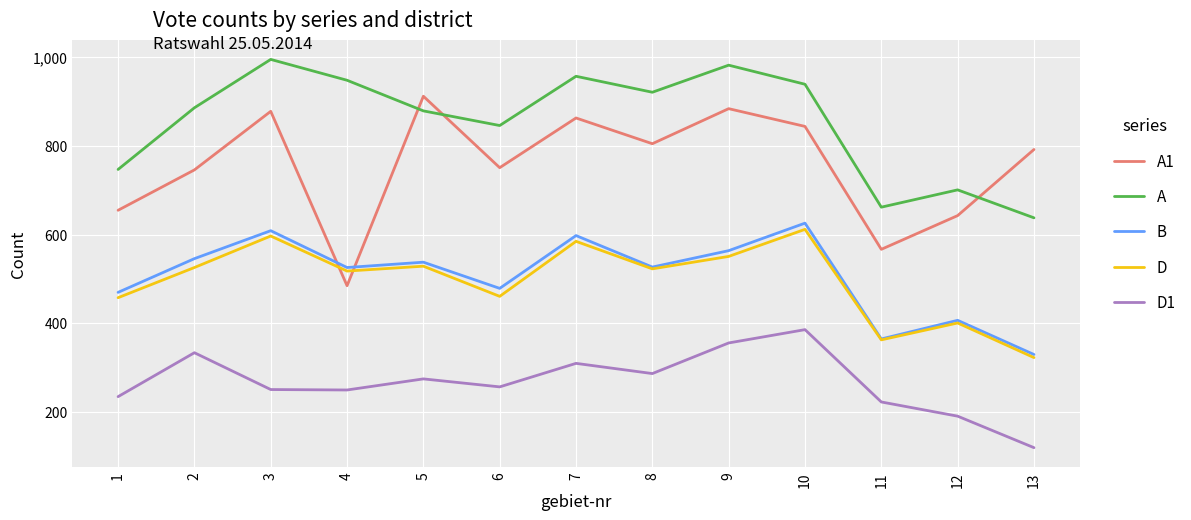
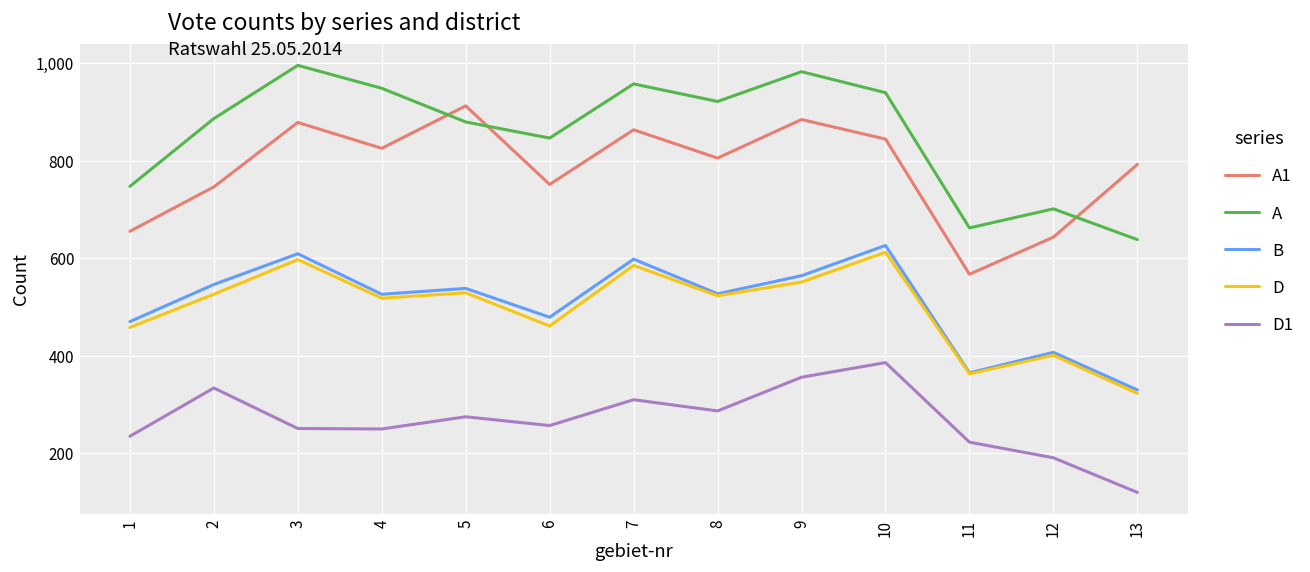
  {
    "A1": {
      "1": "660",
      "2": "750",
      "3": "880",
-     "4": "490",
+     "4": "830",
      "5": "910",
      "6": "750",
      "7": "860",
      "8": "810",
      "9": "880",
      "10": "840",
      "11": "570",
      "12": "640",
      "13": "790"
    },
    "A": {
      "1": "750",
      "2": "890",
      "3": "1,000",
      "4": "950",
      "5": "880",
      "6": "850",
      "7": "960",
      "8": "920",
      "9": "980",
      "10": "940",
      "11": "660",
      "12": "700",
      "13": "640"
    },
    "B": {
      "1": "470",
      "2": "550",
      "3": "610",
      "4": "530",
      "5": "540",
      "6": "480",
      "7": "600",
      "9": "560",
      "10": "630",
      "12": "410",
      "13": "330"
    },
    "D": {
      "1": "460",
      "2": "530",
      "3": "600",
      "4": "520",
      "5": "530",
      "6": "460",
      "7": "590",
      "9": "550",
      "10": "610",
      "12": "400",
      "13": "320"
    },
    "D1": {
      "1": "240",
      "2": "330",
      "3": "250",
      "4": "250",
      "5": "280",
      "6": "260",
      "7": "310",
      "8": "290",
      "9": "360",
      "10": "390",
      "11": "220",
      "12": "190",
      "13": "120"
    }
  }
